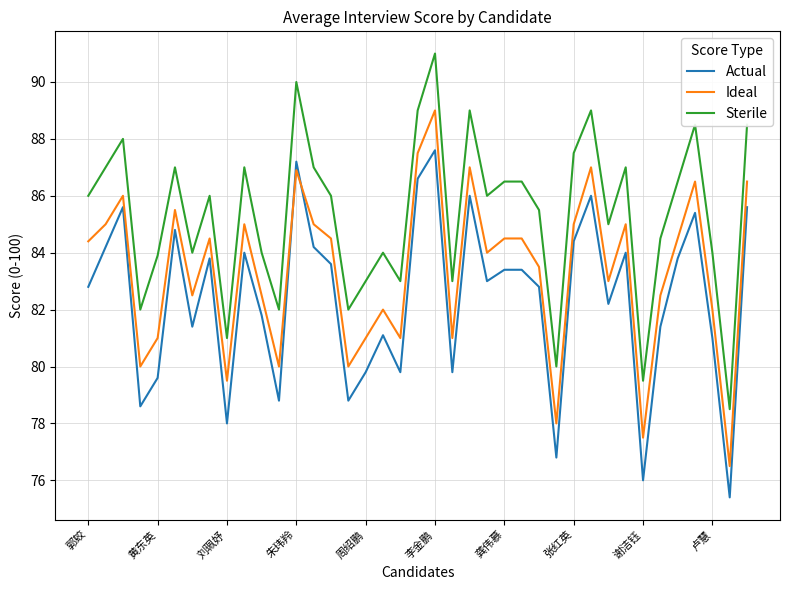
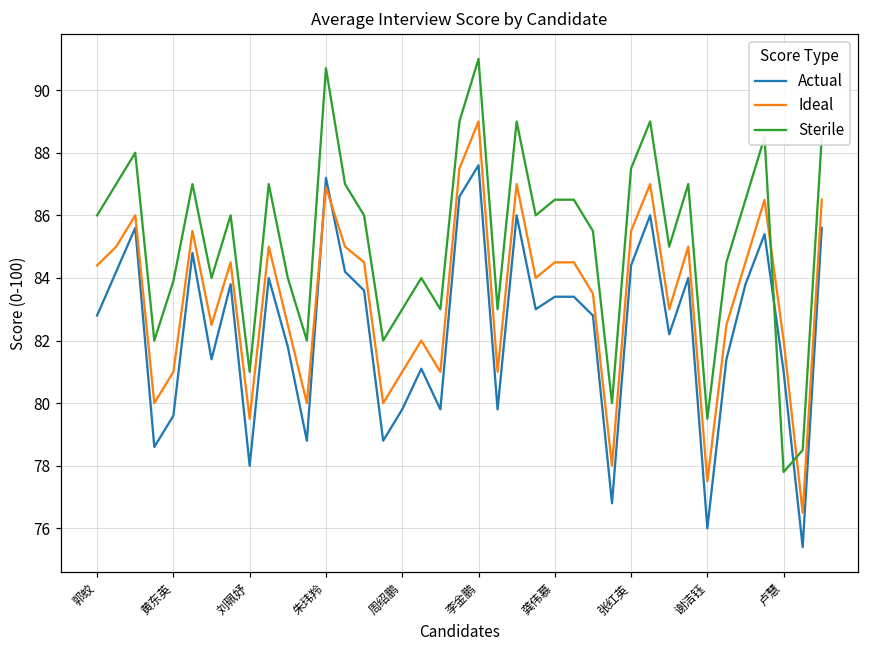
  {
    "Actual": {
      "郭蛟": 82.8,
      "黄东英": 79.6,
      "刘珮妤": 78.0,
      "朱玮羚": 87.2,
      "周绍鹏": 79.8,
      "李金鹏": 87.6,
      "龚伟慕": 83.4,
      "张红英": 84.4,
      "谢洁钰": 76.0,
      "卢慧": 81.0
    },
    "Ideal": {
      "郭蛟": 84.4,
      "黄东英": 81.0,
      "刘珮妤": 79.5,
      "朱玮羚": 86.9,
      "周绍鹏": 81.0,
      "李金鹏": 89.0,
      "龚伟慕": 84.5,
-     "张红英": 85.0,
+     "张红英": 85.5,
      "谢洁钰": 77.5,
      "卢慧": 82.0
    },
    "Sterile": {
      "郭蛟": 86.0,
      "黄东英": 83.9,
      "刘珮妤": 81.0,
-     "朱玮羚": 90.0,
+     "朱玮羚": 90.7,
      "周绍鹏": 83.0,
      "李金鹏": 91.0,
      "龚伟慕": 86.5,
      "张红英": 87.5,
      "谢洁钰": 79.5,
-     "卢慧": 84.0
+     "卢慧": 77.8
    }
  }
